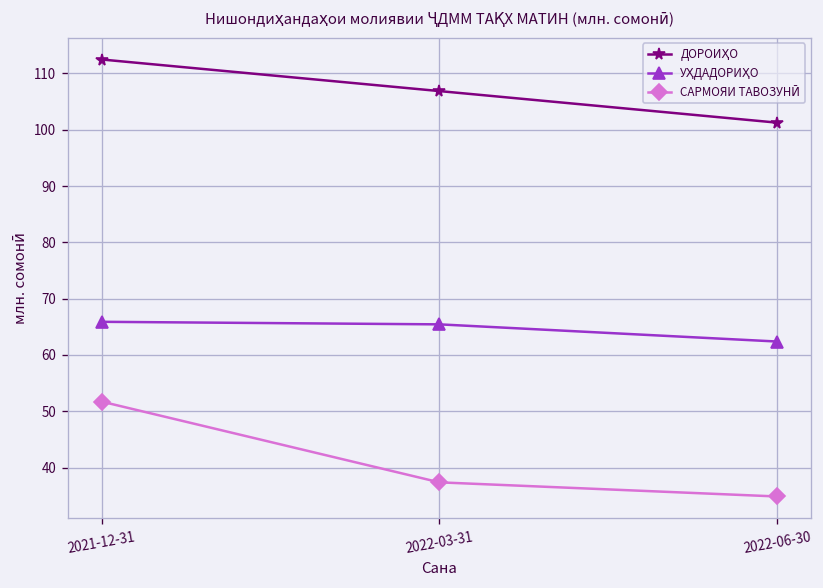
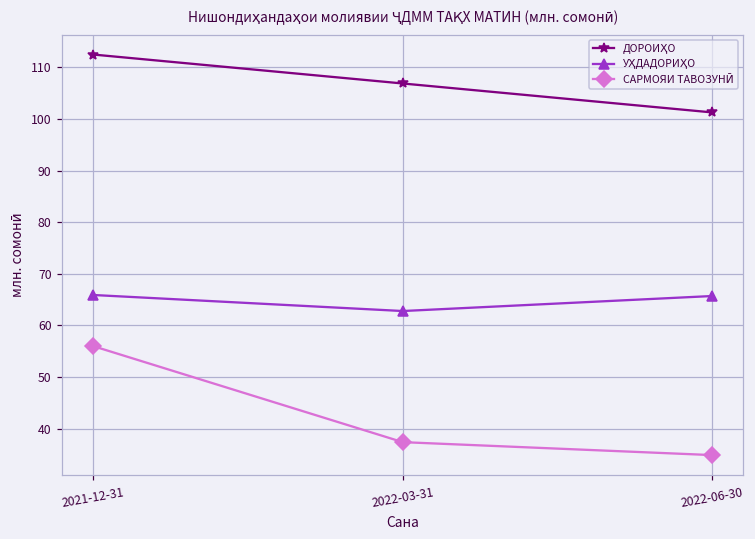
  {
    "ДОРОИҲО": {
      "2021-12-31": 112,
      "2022-03-31": 107,
      "2022-06-30": 101
    },
    "УҲДАДОРИҲО": {
      "2021-12-31": 66,
-     "2022-03-31": 65,
-     "2022-06-30": 62
+     "2022-03-31": 63,
+     "2022-06-30": 66
    },
    "САРМОЯИ ТАВОЗУНӢ": {
-     "2021-12-31": 52,
+     "2021-12-31": 56,
      "2022-03-31": 37,
      "2022-06-30": 35
    }
  }
